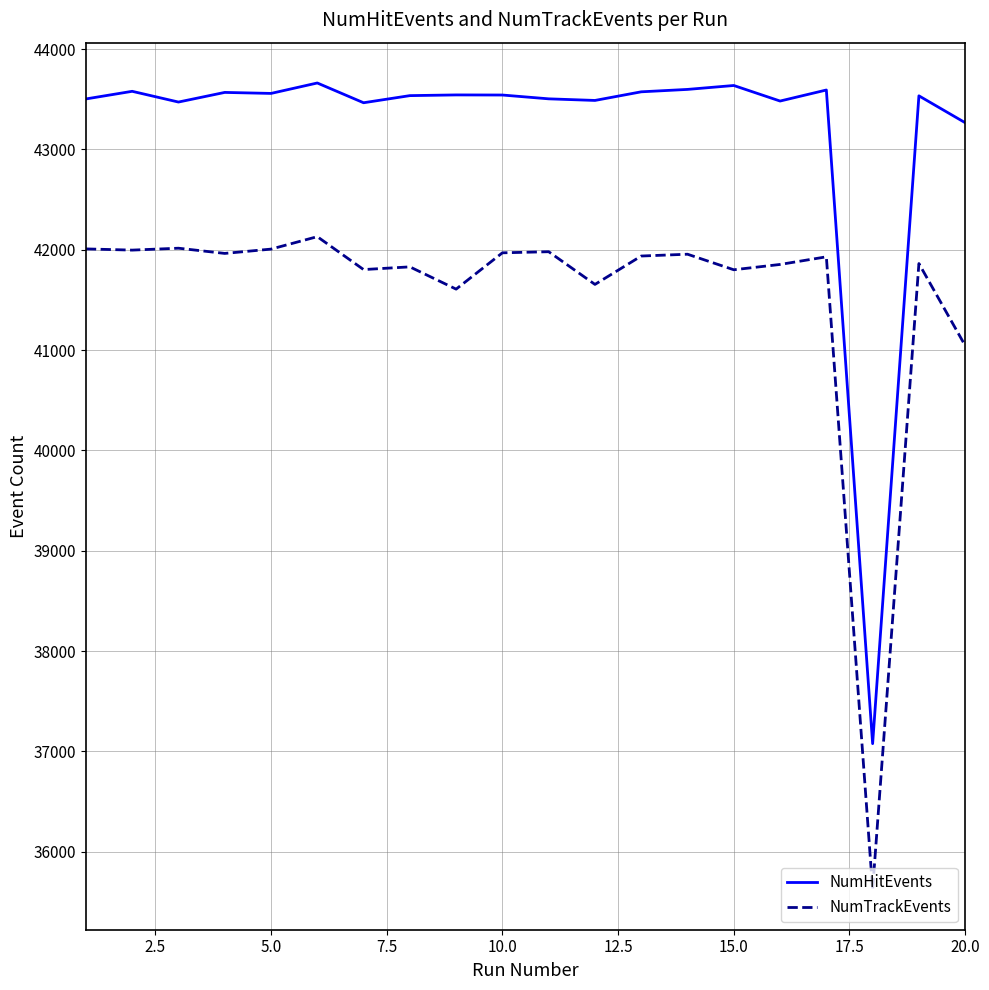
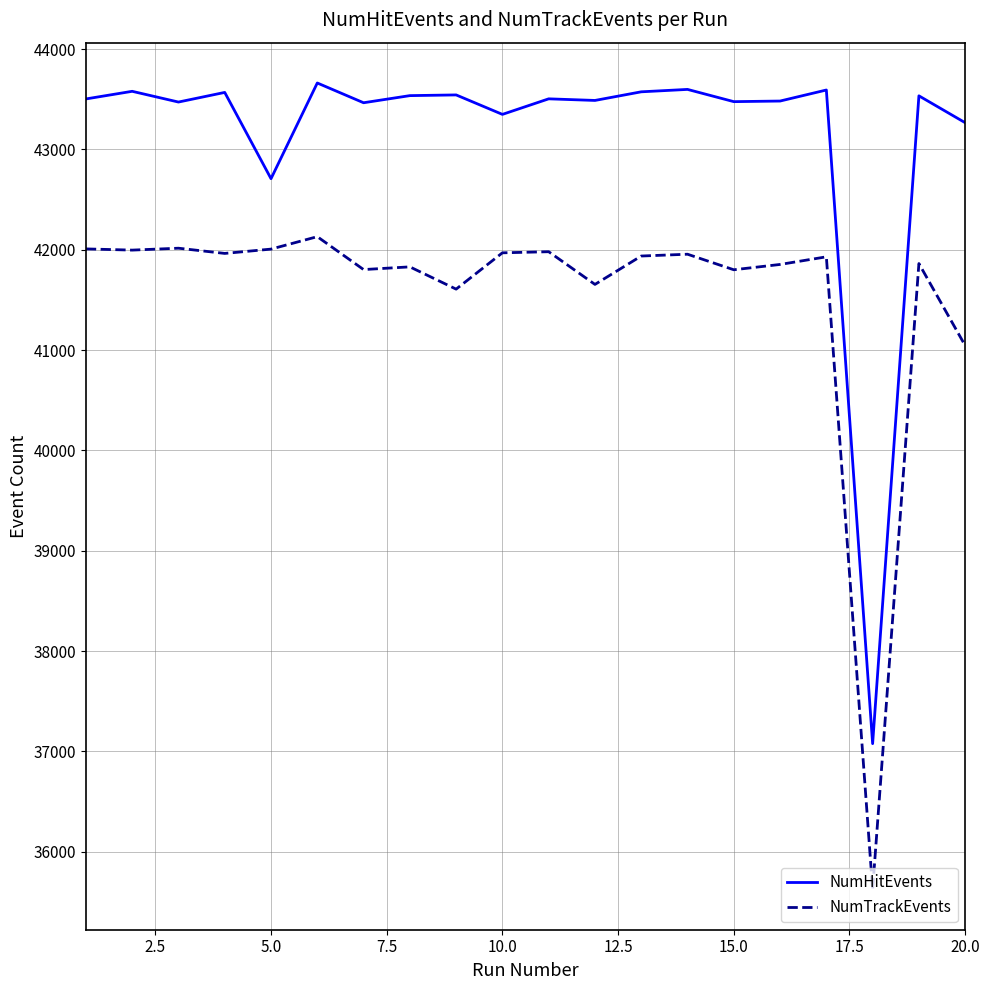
  {
    "NumHitEvents": {
-     "5.0": 43560,
-     "10.0": 43540,
-     "15.0": 43640,
+     "5.0": 42710,
+     "10.0": 43350,
+     "15.0": 43480,
      "20.0": 43270
    },
    "NumTrackEvents": {
      "5.0": 42010,
      "10.0": 41970,
      "15.0": 41800,
      "20.0": 41050
    }
  }
